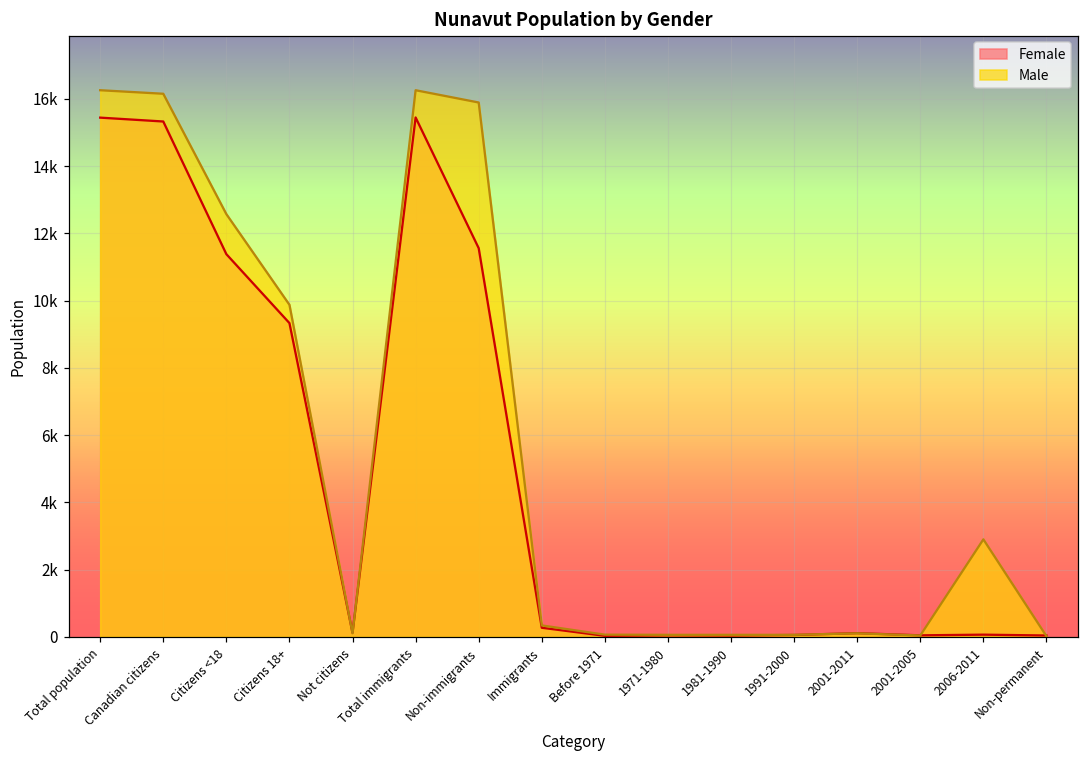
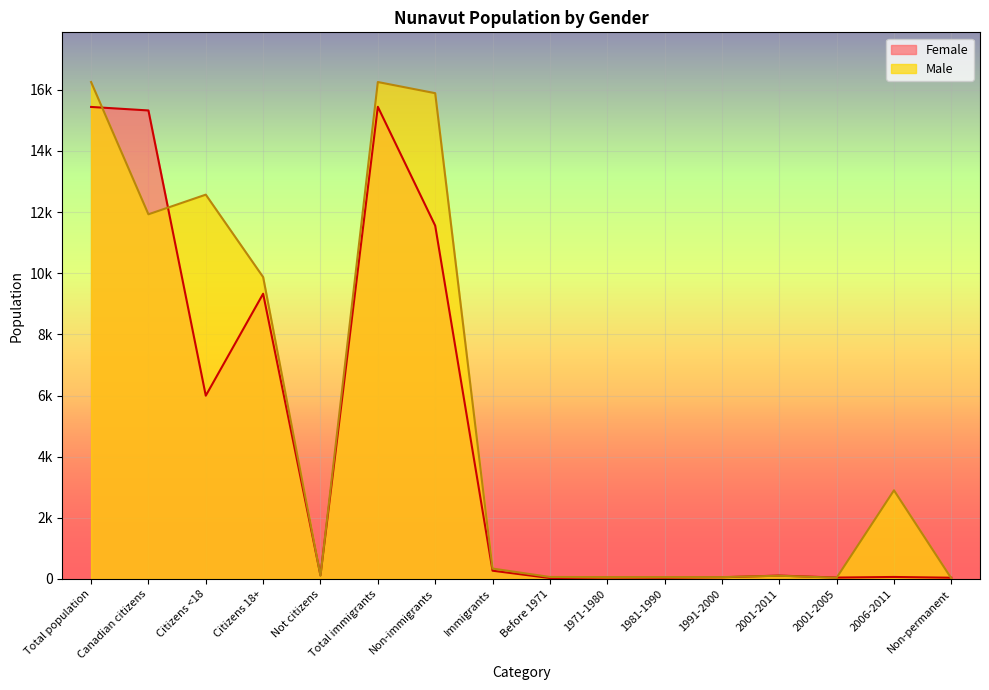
  {
    "Female": {
      "Total population": 15400,
      "Canadian citizens": 15300,
-     "Citizens <18": 11400,
+     "Citizens <18": 6000,
      "Citizens 18+": 9300,
      "Total immigrants": 15400,
      "Non-immigrants": 11600,
      "2006-2011": 100
    },
    "Male": {
      "Total population": 16300,
-     "Canadian citizens": 16200,
+     "Canadian citizens": 11900,
      "Citizens <18": 12600,
      "Citizens 18+": 9900,
      "Total immigrants": 16300,
      "Non-immigrants": 15900,
      "2006-2011": 2900
    }
  }
